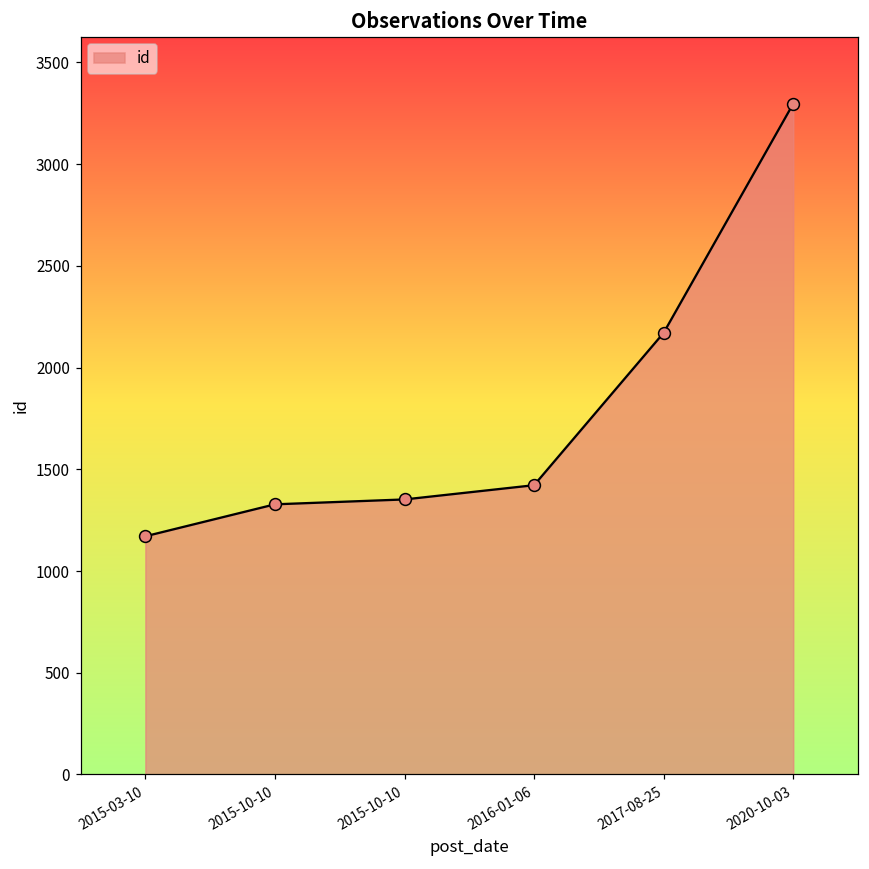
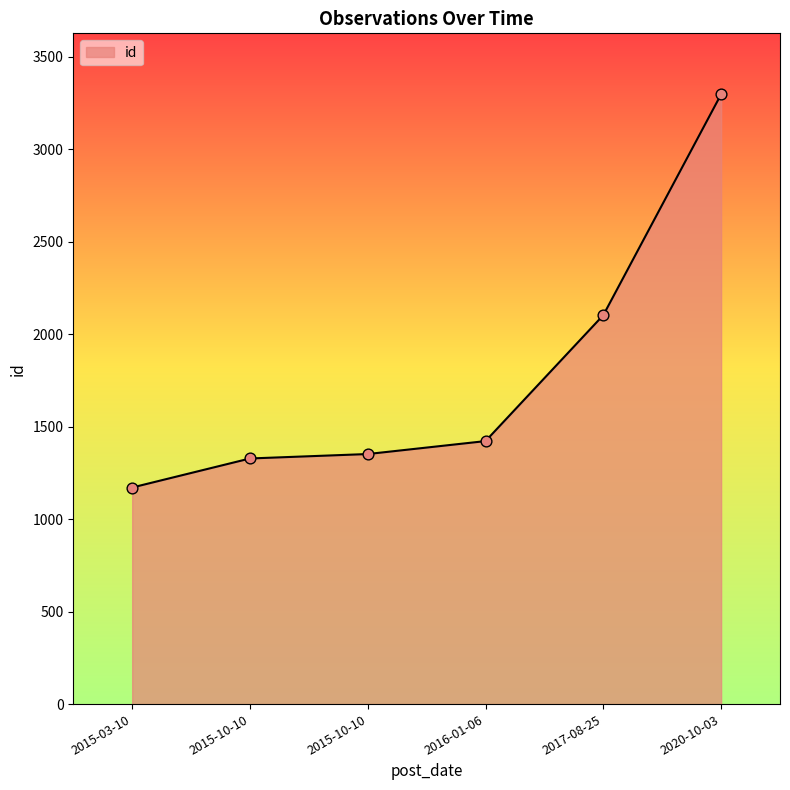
  {
    "2015-03-10": 1170,
    "2016-01-06": 1420,
-   "2017-08-25": 2170,
+   "2017-08-25": 2100,
    "2020-10-03": 3300
  }
